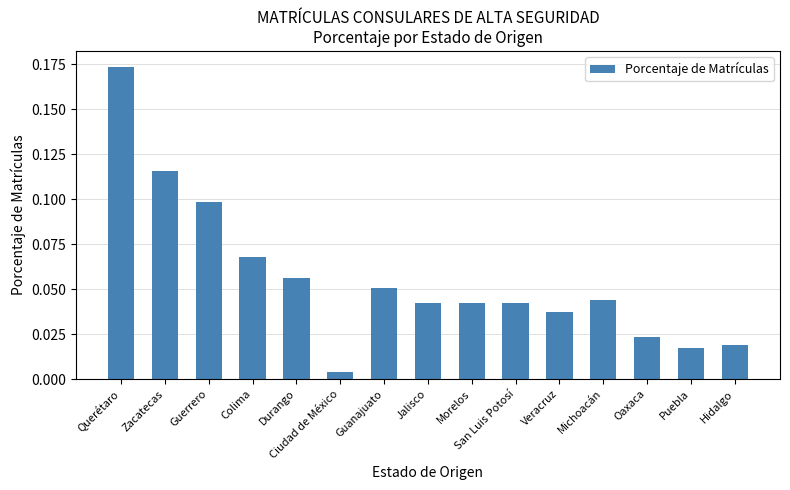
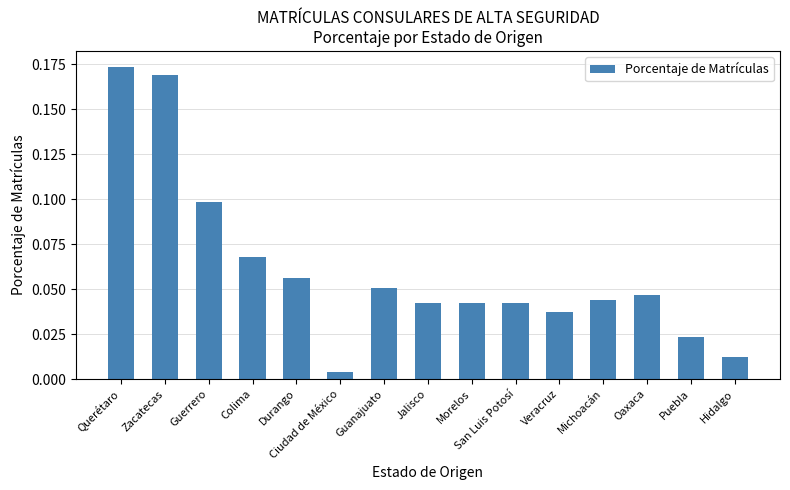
  {
    "Querétaro": 0.174,
-   "Zacatecas": 0.115,
+   "Zacatecas": 0.169,
    "Guerrero": 0.099,
    "Colima": 0.068,
    "Durango": 0.056,
    "Ciudad de México": 0.004,
    "Guanajuato": 0.051,
    "Jalisco": 0.042,
    "Morelos": 0.042,
    "San Luis Potosí": 0.042,
    "Veracruz": 0.038,
    "Michoacán": 0.044,
-   "Oaxaca": 0.023,
-   "Puebla": 0.017,
-   "Hidalgo": 0.019
+   "Oaxaca": 0.047,
+   "Puebla": 0.023,
+   "Hidalgo": 0.012
  }
